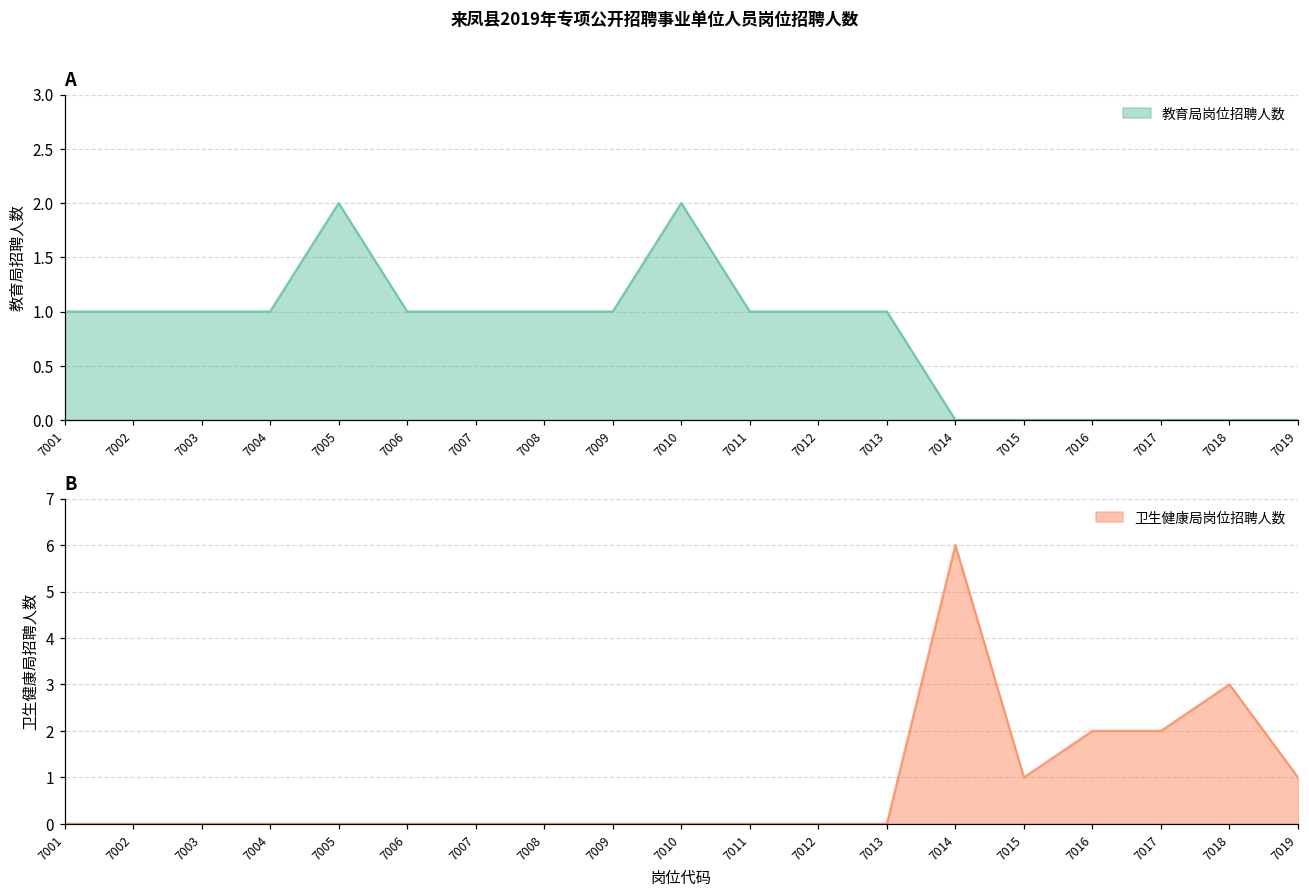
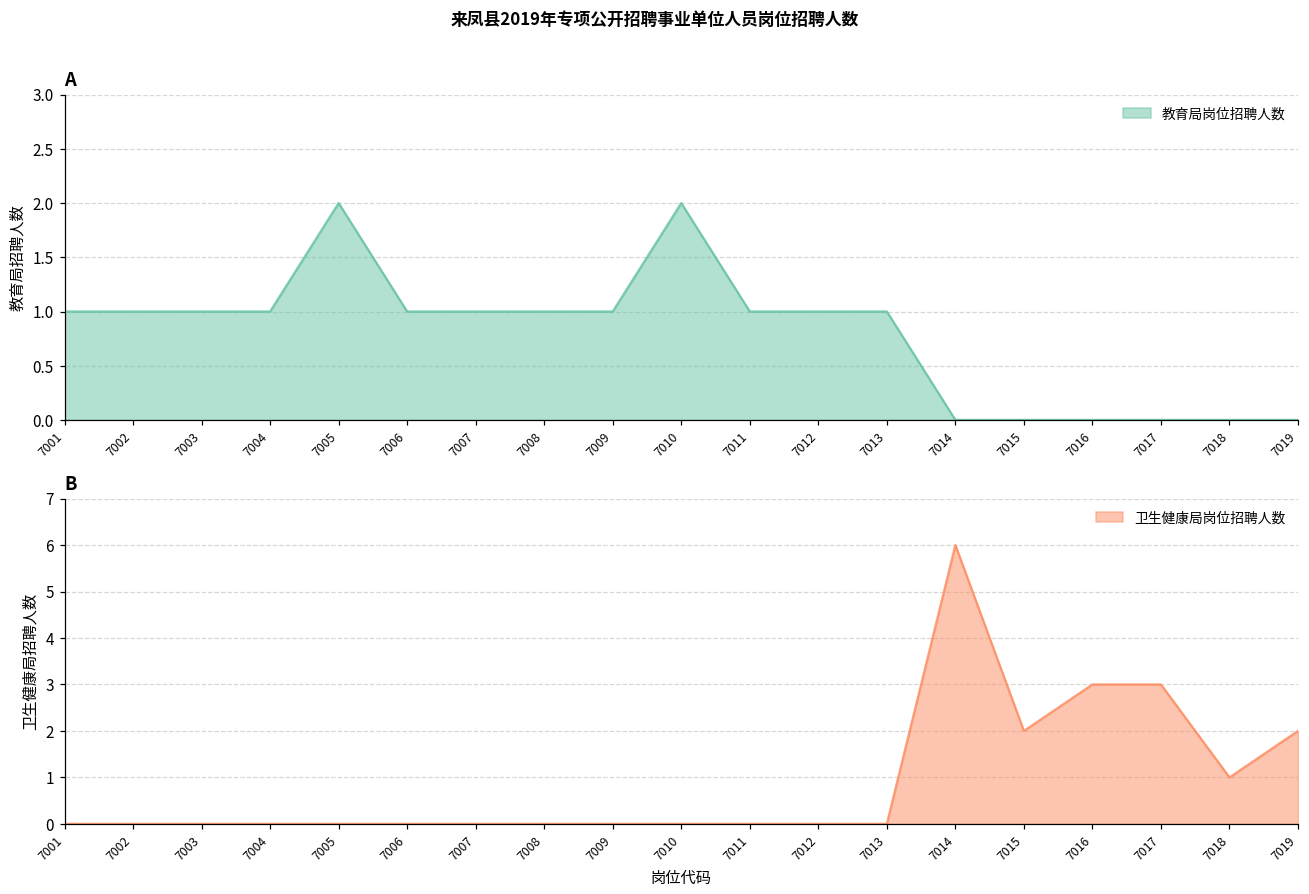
  {
    "A": {
      "7001": 1.0,
      "7002": 1.0,
      "7003": 1.0,
      "7004": 1.0,
      "7005": 2.0,
      "7006": 1.0,
      "7007": 1.0,
      "7008": 1.0,
      "7009": 1.0,
      "7010": 2.0,
      "7011": 1.0,
      "7012": 1.0,
      "7013": 1.0,
      "7014": 0.0,
      "7015": 0.0,
      "7016": 0.0,
      "7017": 0.0,
      "7018": 0.0,
      "7019": 0.0
    },
    "B": {
      "7001": 0,
      "7002": 0,
      "7003": 0,
      "7004": 0,
      "7005": 0,
      "7006": 0,
      "7007": 0,
      "7008": 0,
      "7009": 0,
      "7010": 0,
      "7011": 0,
      "7012": 0,
      "7013": 0,
      "7014": 6,
-     "7015": 1,
-     "7016": 2,
-     "7017": 2,
-     "7018": 3,
-     "7019": 1
+     "7015": 2,
+     "7016": 3,
+     "7017": 3,
+     "7018": 1,
+     "7019": 2
    }
  }
